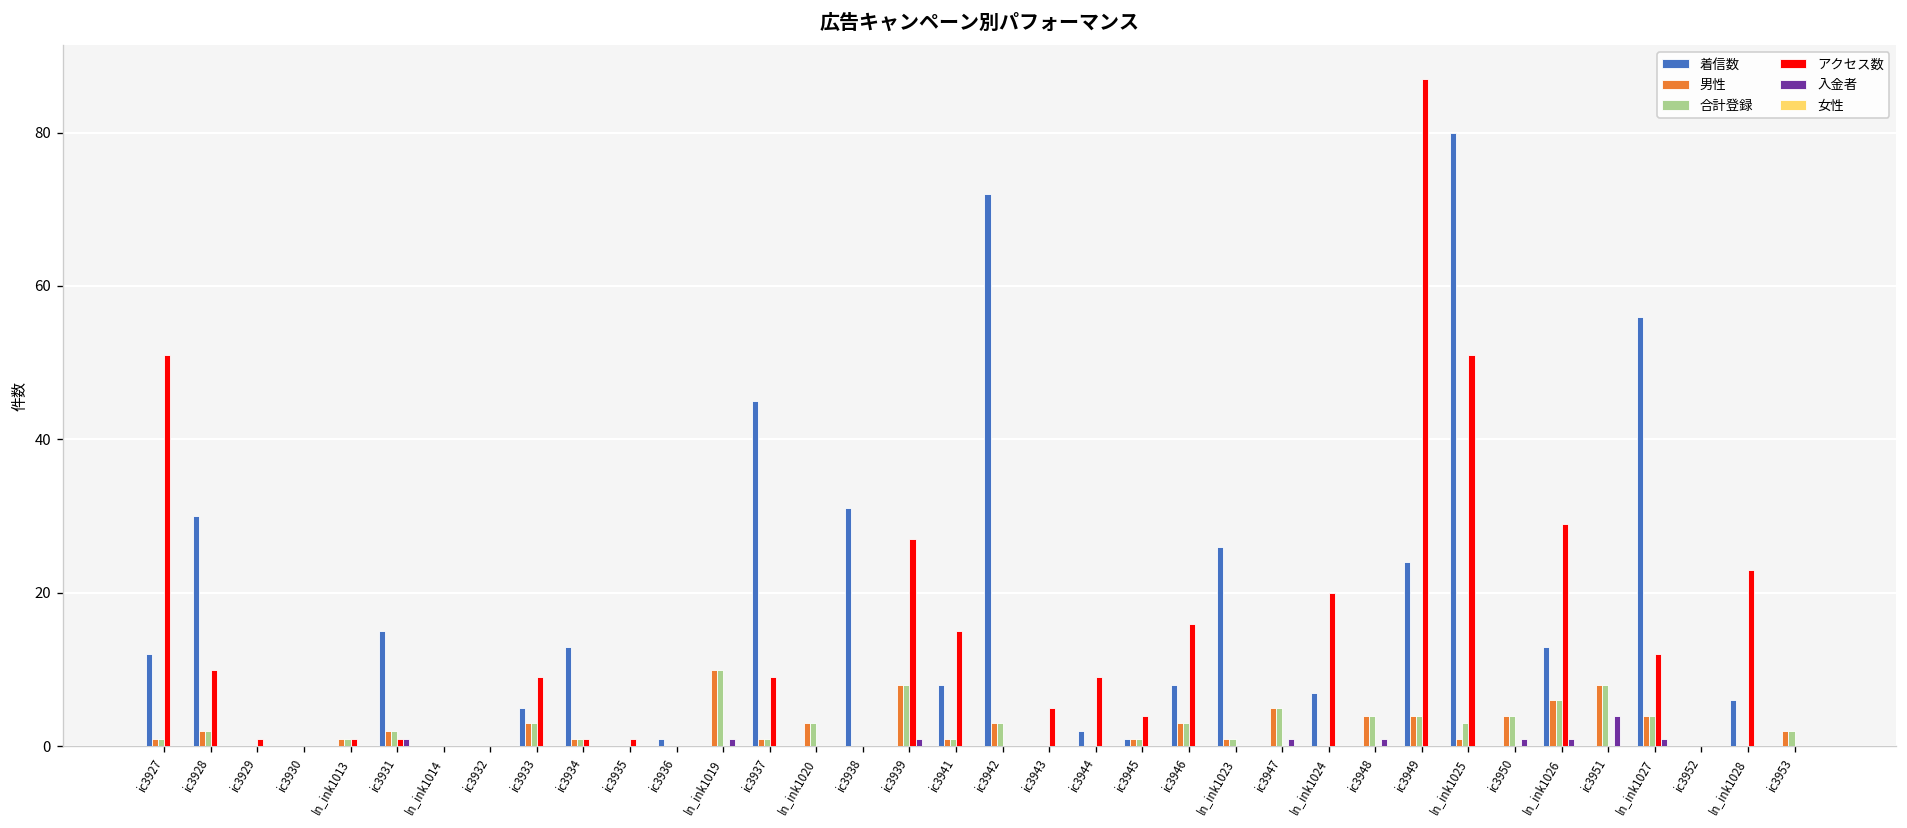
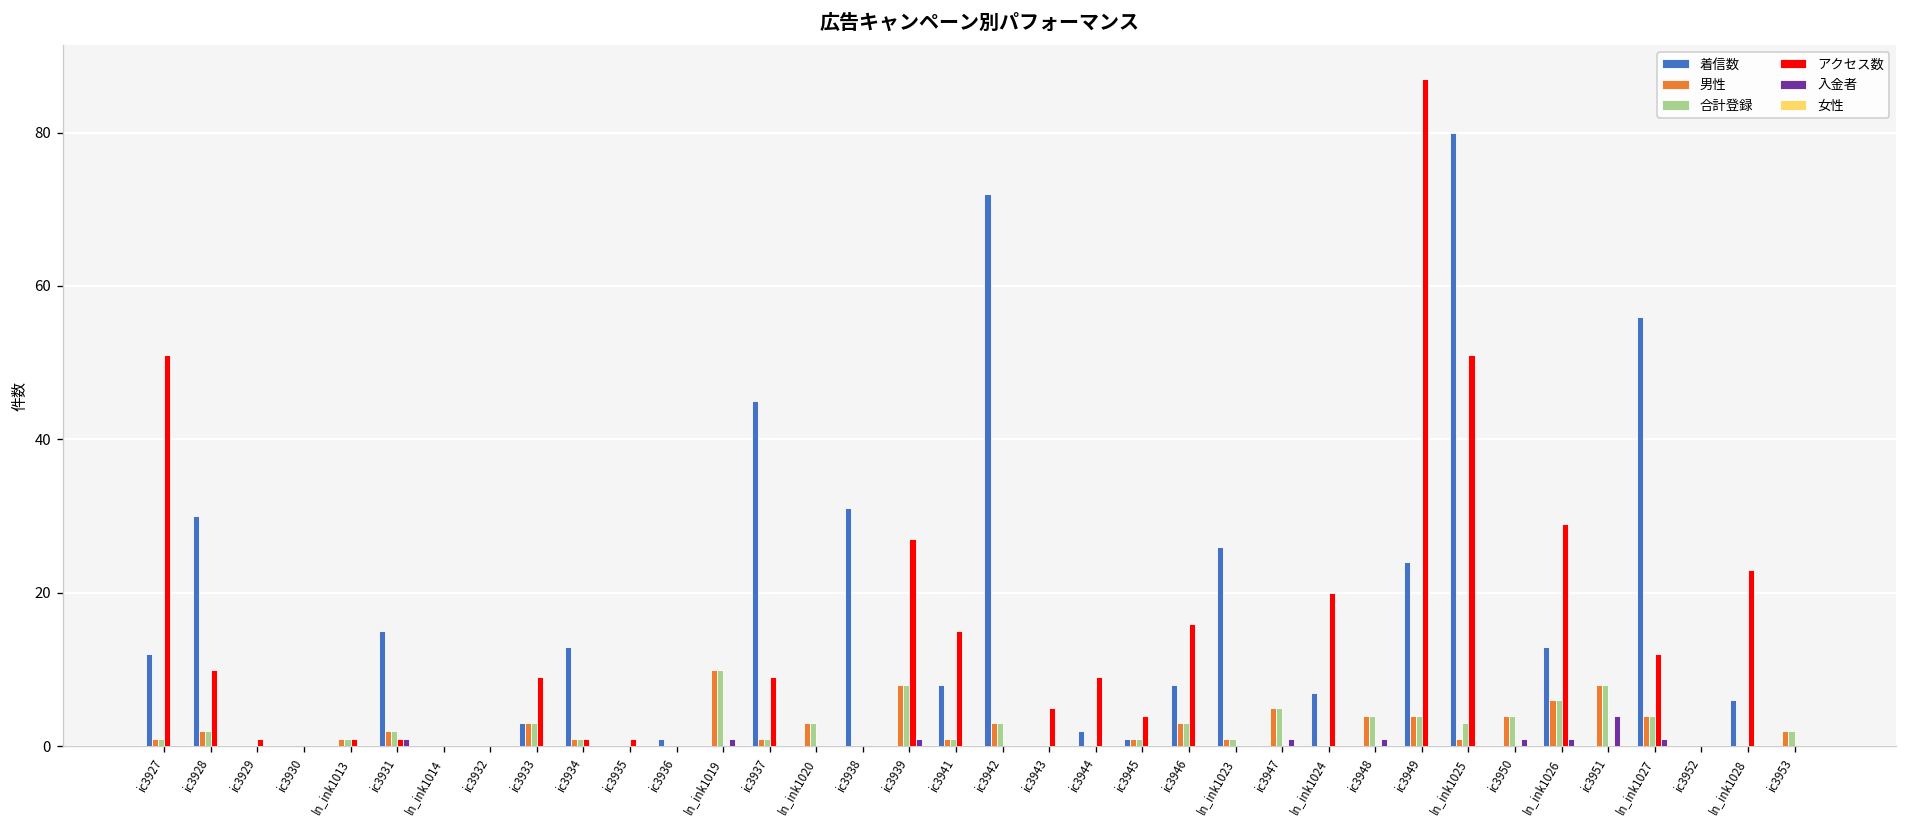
  {
    "着信数": {
      "ic3927": 12,
      "ic3928": 30,
      "ic3929": 0,
      "ic3930": 0,
      "ln_ink1013": 0,
      "ic3931": 15,
      "ln_ink1014": 0,
      "ic3932": 0,
-     "ic3933": 5,
+     "ic3933": 3,
      "ic3934": 13,
      "ic3935": 0,
      "ic3936": 1,
      "ln_ink1019": 0,
      "ic3937": 45,
      "ln_ink1020": 0,
      "ic3938": 31,
      "ic3939": 0,
      "ic3941": 8,
      "ic3942": 72,
      "ic3943": 0,
      "ic3944": 2,
      "ic3945": 1,
      "ic3946": 8,
      "ln_ink1023": 26,
      "ic3947": 0,
      "ln_ink1024": 7,
      "ic3948": 0,
      "ic3949": 24,
      "ln_ink1025": 80,
      "ic3950": 0,
      "ln_ink1026": 13,
      "ic3951": 0,
      "ln_ink1027": 56,
      "ic3952": 0,
      "ln_ink1028": 6,
      "ic3953": 0
    }
  }
